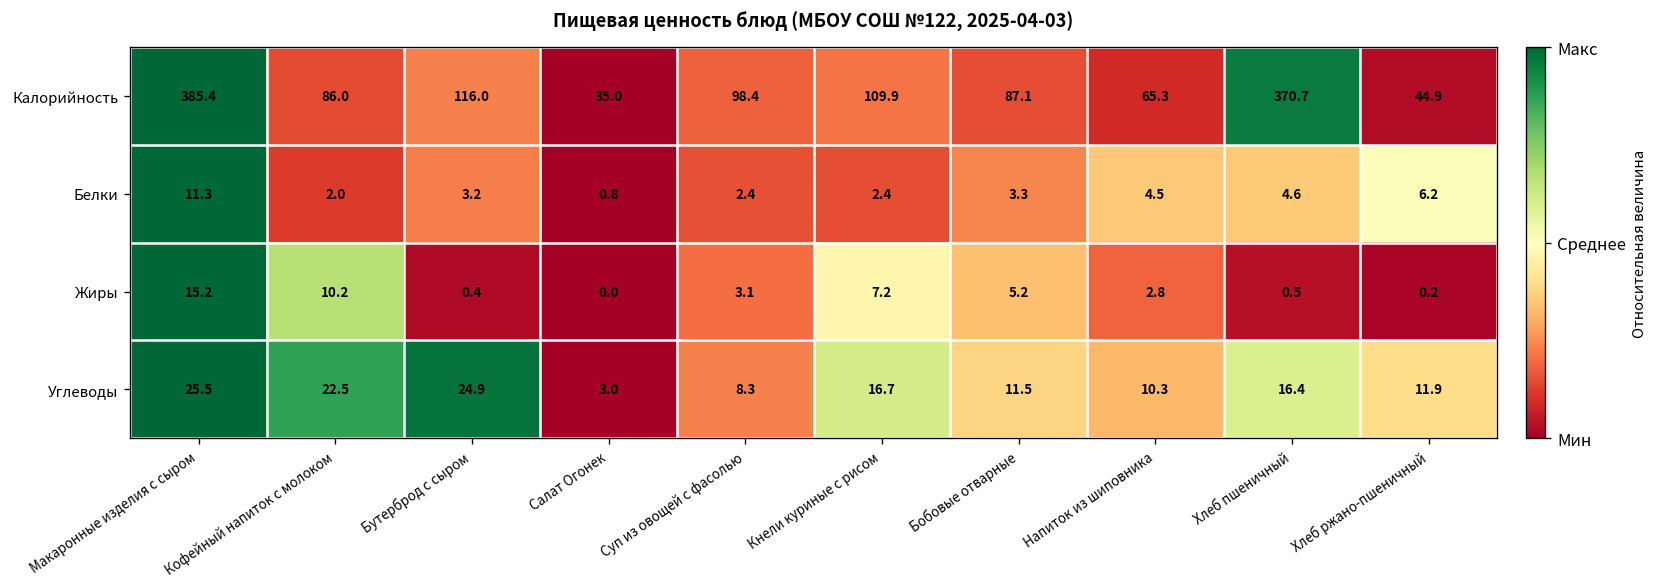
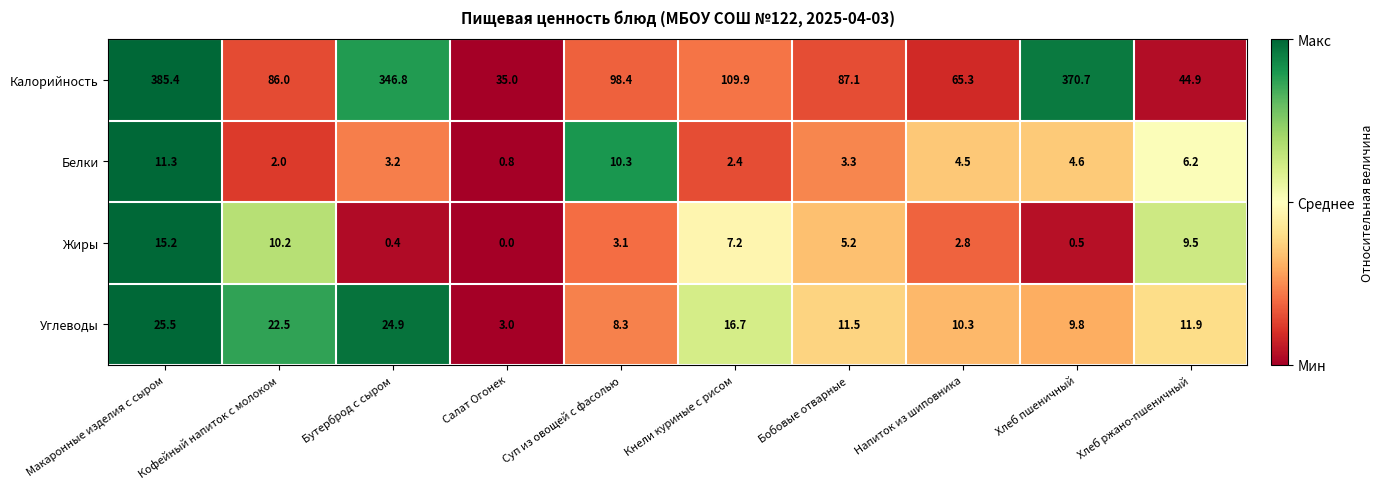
  {
    "Калорийность": {
      "Макаронные изделия с сыром": 385.4,
      "Кофейный напиток с молоком": 86.0,
-     "Бутерброд с сыром": 116.0,
+     "Бутерброд с сыром": 346.8,
      "Салат Огонек": 35.0,
      "Суп из овощей с фасолью": 98.4,
      "Кнели куриные с рисом": 109.9,
      "Бобовые отварные": 87.1,
      "Напиток из шиповника": 65.3,
      "Хлеб пшеничный": 370.7,
      "Хлеб ржано-пшеничный": 44.9
    },
    "Белки": {
      "Макаронные изделия с сыром": 11.3,
      "Кофейный напиток с молоком": 2.0,
      "Бутерброд с сыром": 3.2,
      "Салат Огонек": 0.8,
-     "Суп из овощей с фасолью": 2.4,
+     "Суп из овощей с фасолью": 10.3,
      "Кнели куриные с рисом": 2.4,
      "Бобовые отварные": 3.3,
      "Напиток из шиповника": 4.5,
      "Хлеб пшеничный": 4.6,
      "Хлеб ржано-пшеничный": 6.2
    },
    "Жиры": {
      "Макаронные изделия с сыром": 15.2,
      "Кофейный напиток с молоком": 10.2,
      "Бутерброд с сыром": 0.4,
      "Салат Огонек": 0.0,
      "Суп из овощей с фасолью": 3.1,
      "Кнели куриные с рисом": 7.2,
      "Бобовые отварные": 5.2,
      "Напиток из шиповника": 2.8,
      "Хлеб пшеничный": 0.5,
-     "Хлеб ржано-пшеничный": 0.2
+     "Хлеб ржано-пшеничный": 9.5
    },
    "Углеводы": {
      "Макаронные изделия с сыром": 25.5,
      "Кофейный напиток с молоком": 22.5,
      "Бутерброд с сыром": 24.9,
      "Салат Огонек": 3.0,
      "Суп из овощей с фасолью": 8.3,
      "Кнели куриные с рисом": 16.7,
      "Бобовые отварные": 11.5,
      "Напиток из шиповника": 10.3,
-     "Хлеб пшеничный": 16.4,
+     "Хлеб пшеничный": 9.8,
      "Хлеб ржано-пшеничный": 11.9
    }
  }
